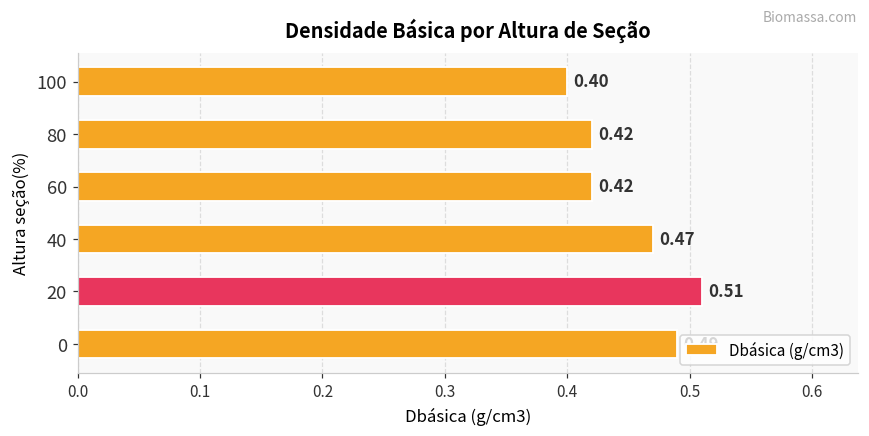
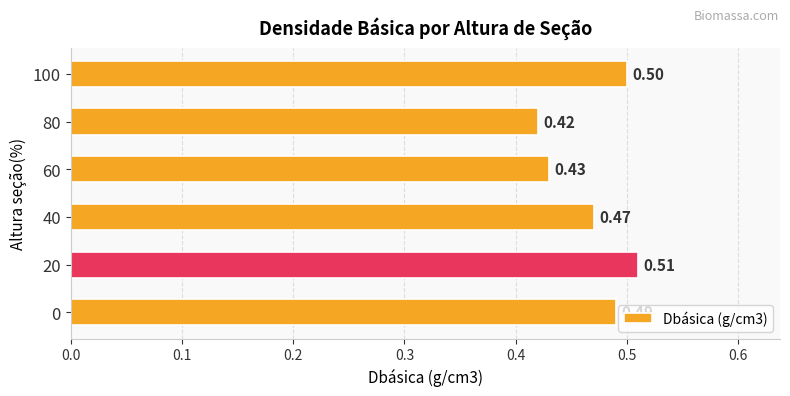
  {
-   "100": 0.40,
+   "100": 0.50,
    "80": 0.42,
-   "60": 0.42,
+   "60": 0.43,
    "40": 0.47,
    "20": 0.51
  }
